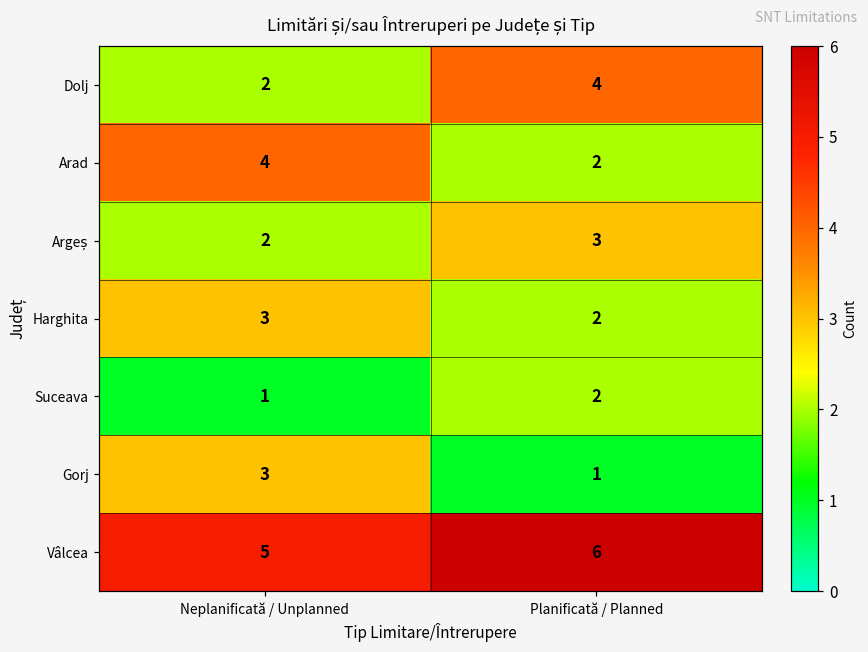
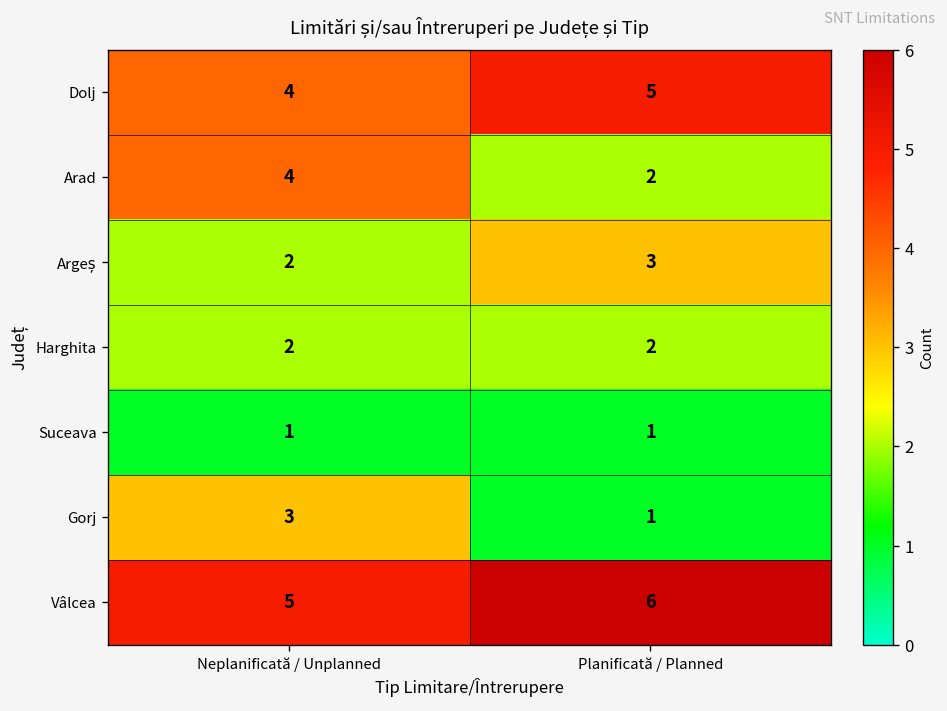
  {
    "Dolj": {
-     "Neplanificată / Unplanned": 2,
-     "Planificată / Planned": 4
+     "Neplanificată / Unplanned": 4,
+     "Planificată / Planned": 5
    },
    "Arad": {
      "Neplanificată / Unplanned": 4,
      "Planificată / Planned": 2
    },
    "Argeș": {
      "Neplanificată / Unplanned": 2,
      "Planificată / Planned": 3
    },
    "Harghita": {
-     "Neplanificată / Unplanned": 3,
+     "Neplanificată / Unplanned": 2,
      "Planificată / Planned": 2
    },
    "Suceava": {
      "Neplanificată / Unplanned": 1,
-     "Planificată / Planned": 2
+     "Planificată / Planned": 1
    },
    "Gorj": {
      "Neplanificată / Unplanned": 3,
      "Planificată / Planned": 1
    },
    "Vâlcea": {
      "Neplanificată / Unplanned": 5,
      "Planificată / Planned": 6
    }
  }
